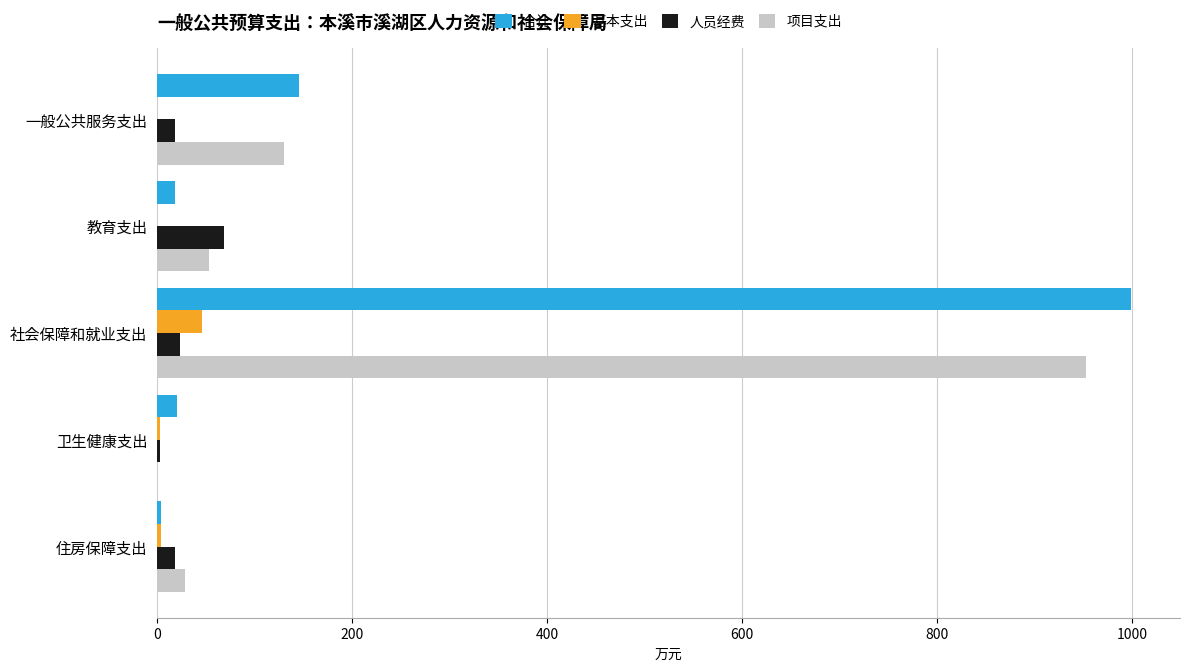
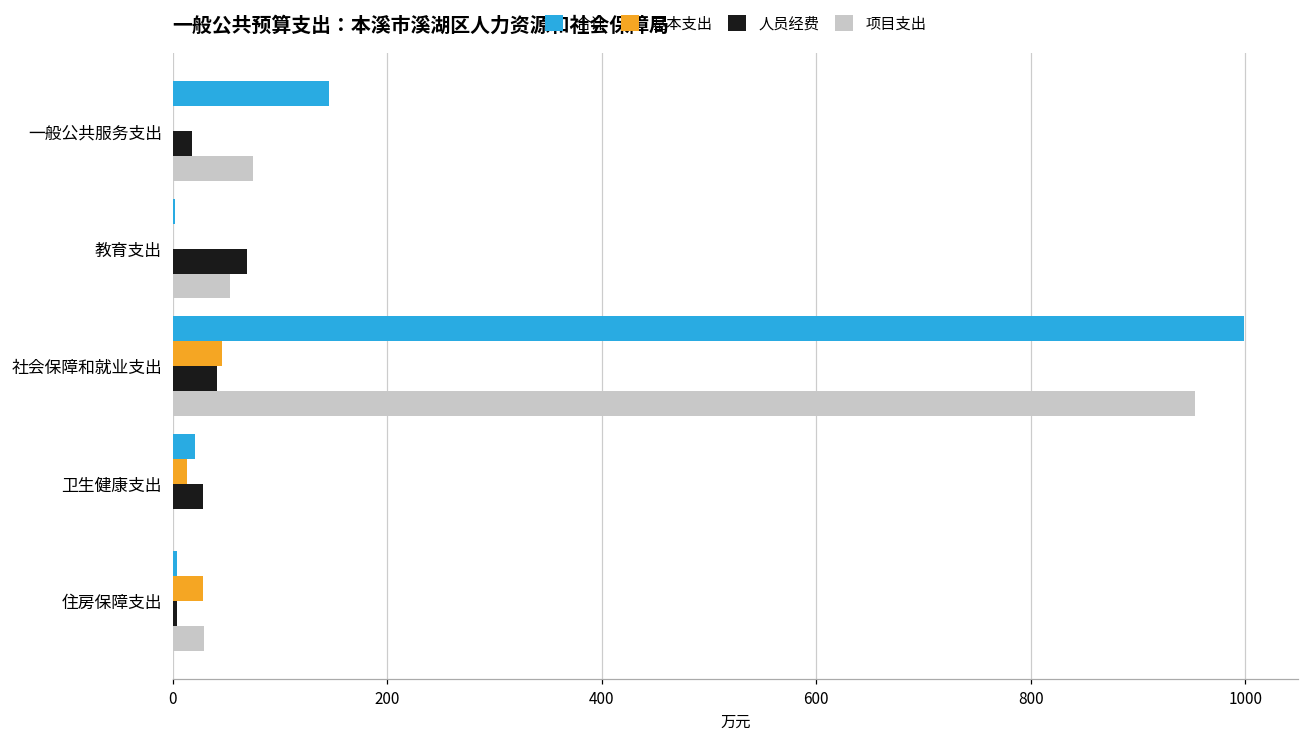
  {
    "合计": {
      "一般公共服务支出": 150,
-     "教育支出": 20,
+     "教育支出": 0,
      "社会保障和就业支出": 1000,
      "卫生健康支出": 20,
      "住房保障支出": 0
    },
    "基本支出": {
      "一般公共服务支出": 0,
      "教育支出": 0,
      "社会保障和就业支出": 50,
-     "卫生健康支出": 0,
-     "住房保障支出": 0
+     "卫生健康支出": 10,
+     "住房保障支出": 30
    },
    "人员经费": {
      "一般公共服务支出": 20,
      "教育支出": 70,
-     "社会保障和就业支出": 20,
-     "卫生健康支出": 0,
-     "住房保障支出": 20
+     "社会保障和就业支出": 40,
+     "卫生健康支出": 30,
+     "住房保障支出": 0
    },
    "项目支出": {
-     "一般公共服务支出": 130,
+     "一般公共服务支出": 80,
      "教育支出": 50,
      "社会保障和就业支出": 950,
      "卫生健康支出": 0,
      "住房保障支出": 30
    }
  }
